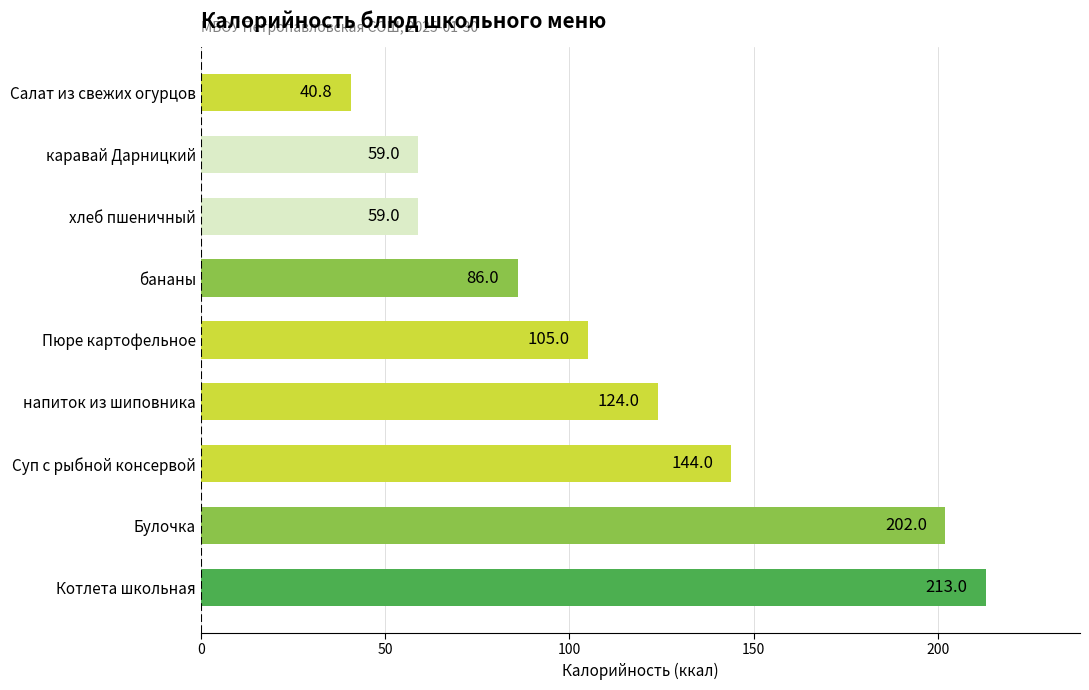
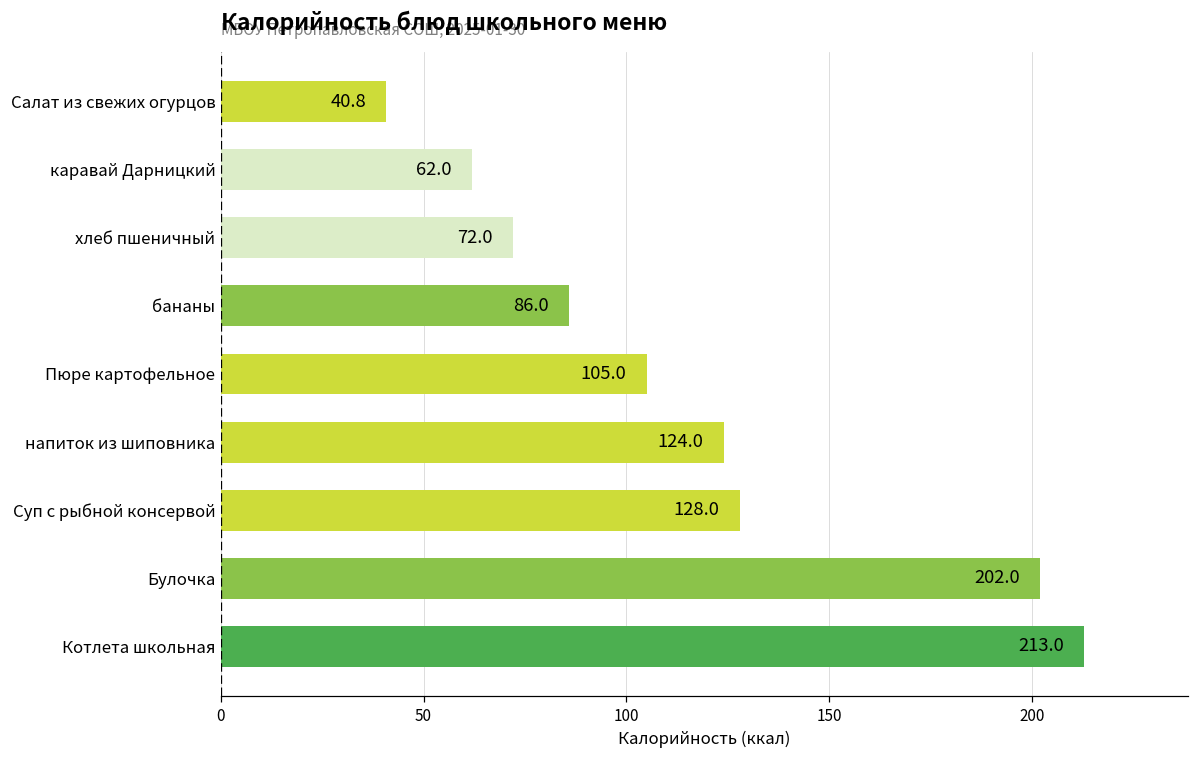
  {
    "Салат из свежих огурцов": 40.8,
-   "каравай Дарницкий": 59.0,
-   "хлеб пшеничный": 59.0,
+   "каравай Дарницкий": 62.0,
+   "хлеб пшеничный": 72.0,
    "бананы": 86.0,
    "Пюре картофельное": 105.0,
    "напиток из шиповника": 124.0,
-   "Суп с рыбной консервой": 144.0,
+   "Суп с рыбной консервой": 128.0,
    "Булочка": 202.0,
    "Котлета школьная": 213.0
  }
